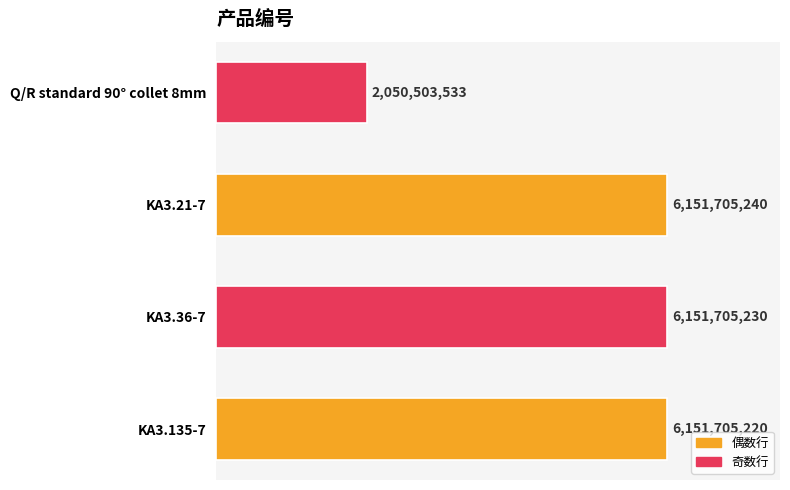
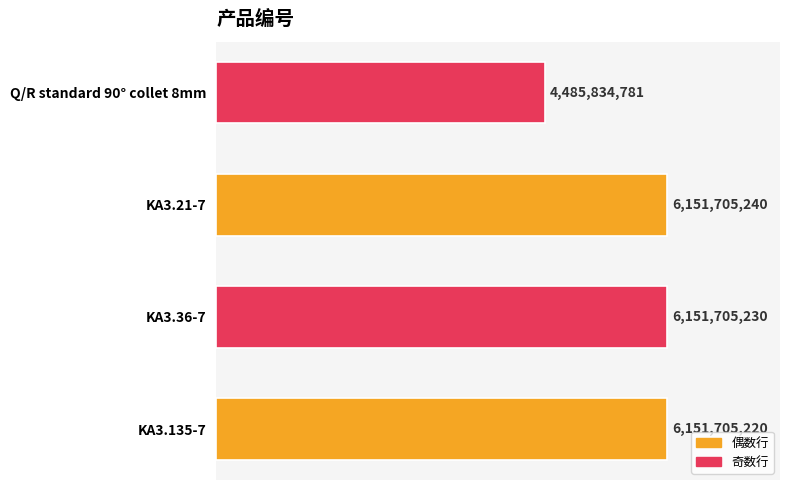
  {
-   "Q/R standard 90° collet 8mm": "2,050,503,533",
+   "Q/R standard 90° collet 8mm": "4,485,834,781",
    "KA3.21-7": "6,151,705,240",
    "KA3.36-7": "6,151,705,230"
  }
